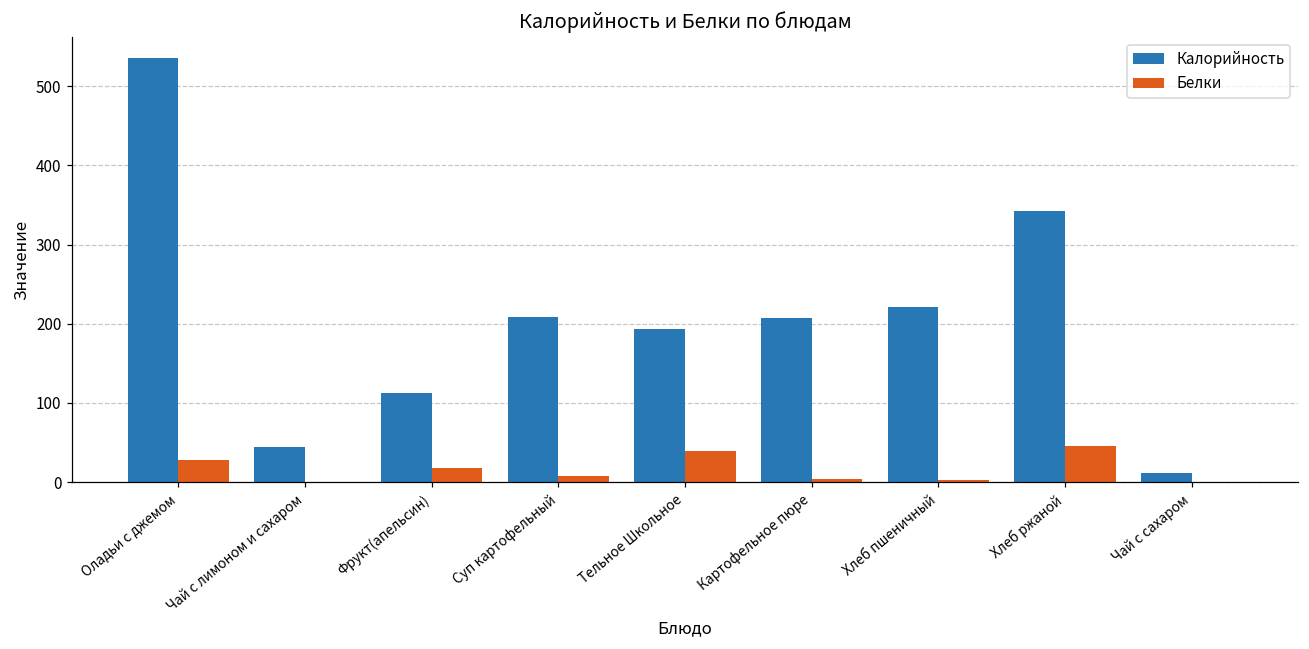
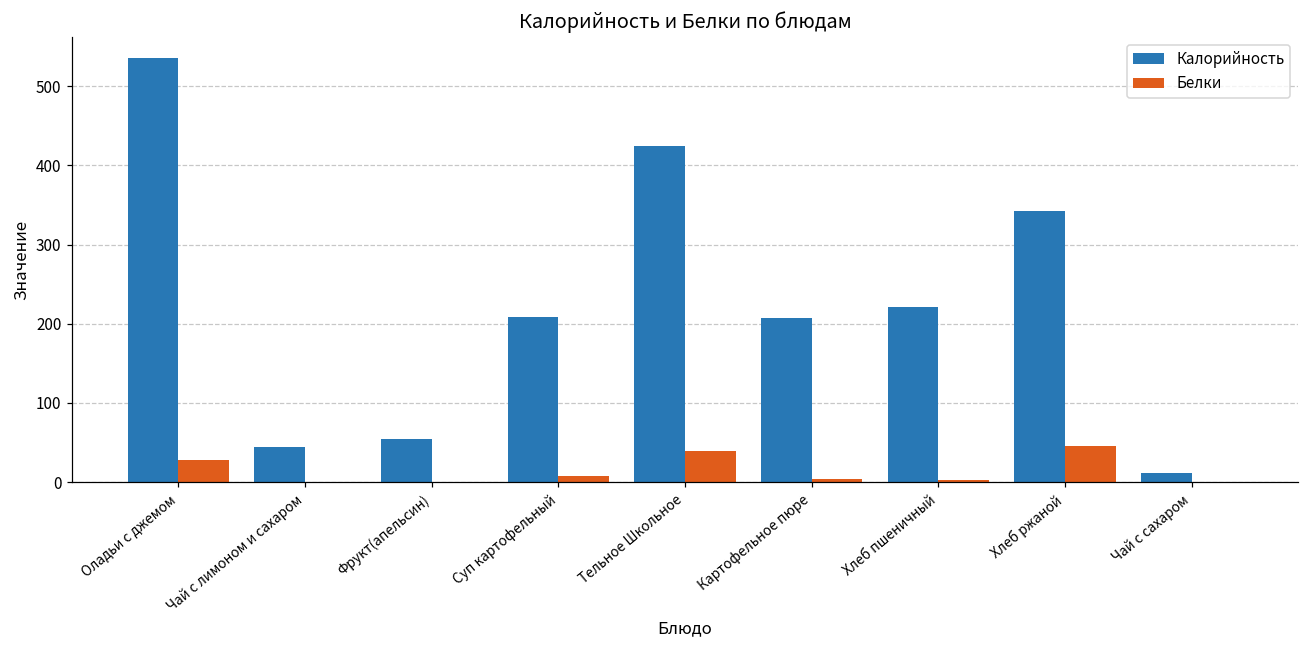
  {
    "Калорийность": {
      "Оладьи с джемом": 540,
      "Чай с лимоном и сахаром": 40,
-     "Фрукт(апельсин)": 110,
+     "Фрукт(апельсин)": 50,
      "Суп картофельный": 210,
-     "Тельное Школьное": 190,
+     "Тельное Школьное": 430,
      "Картофельное пюре": 210,
      "Хлеб пшеничный": 220,
      "Хлеб ржаной": 340,
      "Чай с сахаром": 10
    },
    "Белки": {
      "Оладьи с джемом": 30,
-     "Фрукт(апельсин)": 20,
+     "Фрукт(апельсин)": 0,
      "Суп картофельный": 10,
      "Тельное Школьное": 40,
      "Картофельное пюре": 0,
      "Хлеб ржаной": 50
    }
  }
